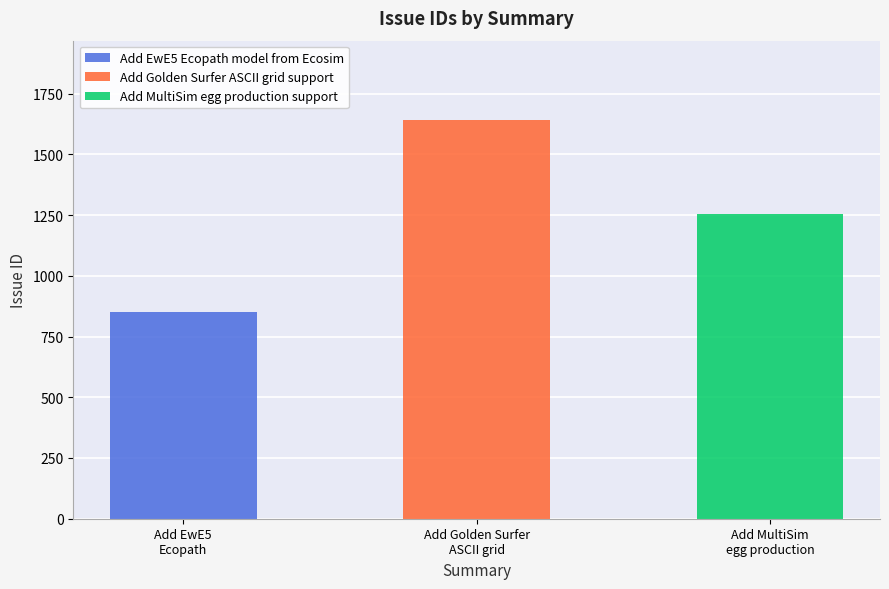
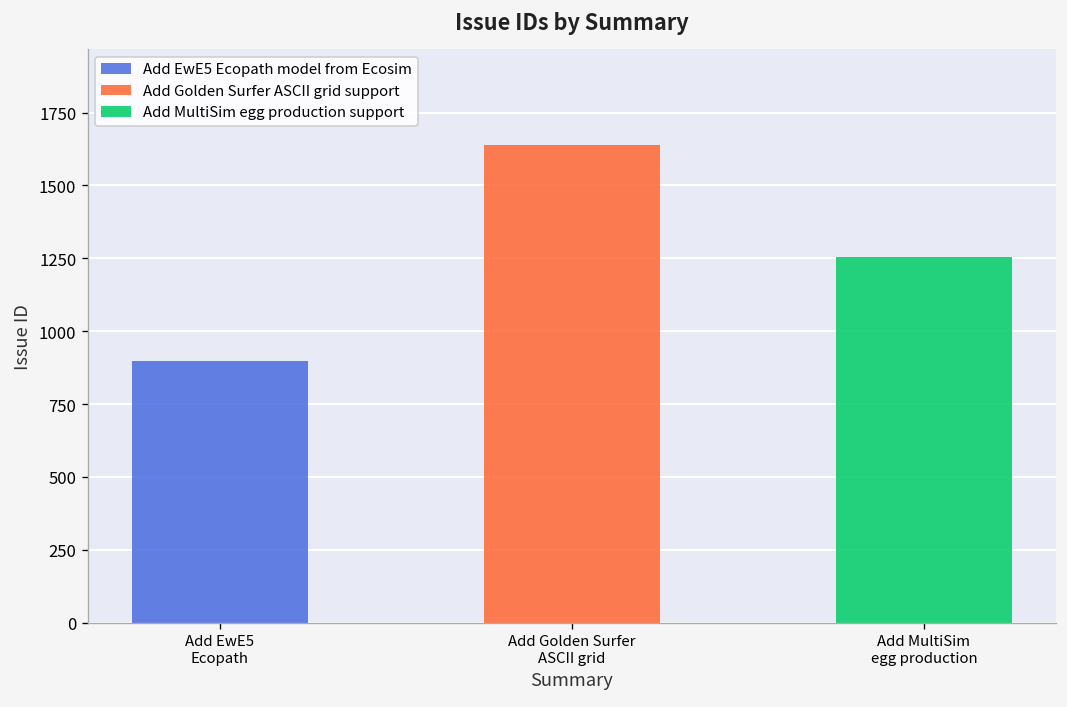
  {
-   "Add EwE5 Ecopath": 850,
+   "Add EwE5 Ecopath": 900,
    "Add Golden Surfer ASCII grid": 1640,
    "Add MultiSim egg production": 1260
  }
